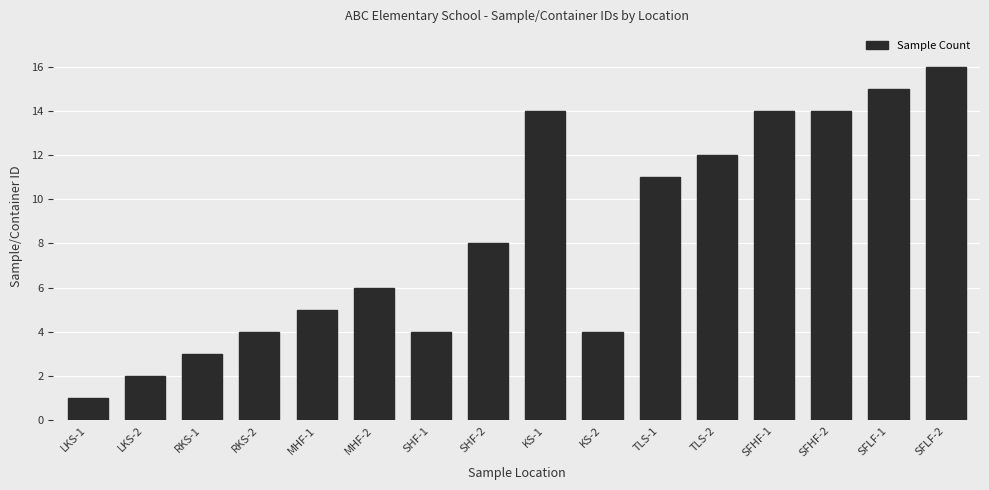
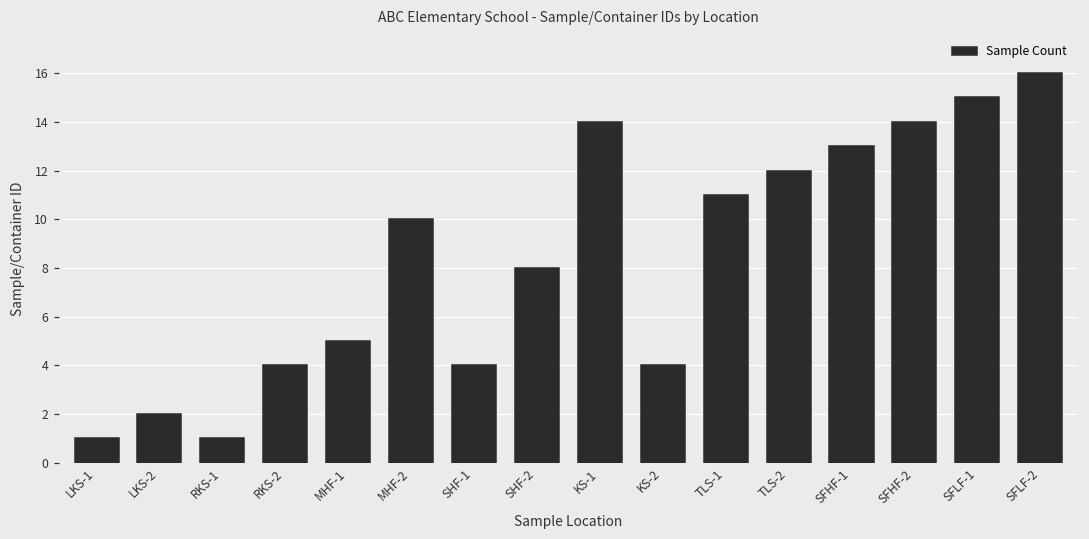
  {
    "LKS-1": 1,
    "LKS-2": 2,
-   "RKS-1": 3,
+   "RKS-1": 1,
    "RKS-2": 4,
    "MHF-1": 5,
-   "MHF-2": 6,
+   "MHF-2": 10,
    "SHF-1": 4,
    "SHF-2": 8,
    "KS-1": 14,
    "KS-2": 4,
    "TLS-1": 11,
    "TLS-2": 12,
-   "SFHF-1": 14,
+   "SFHF-1": 13,
    "SFHF-2": 14,
    "SFLF-1": 15,
    "SFLF-2": 16
  }
